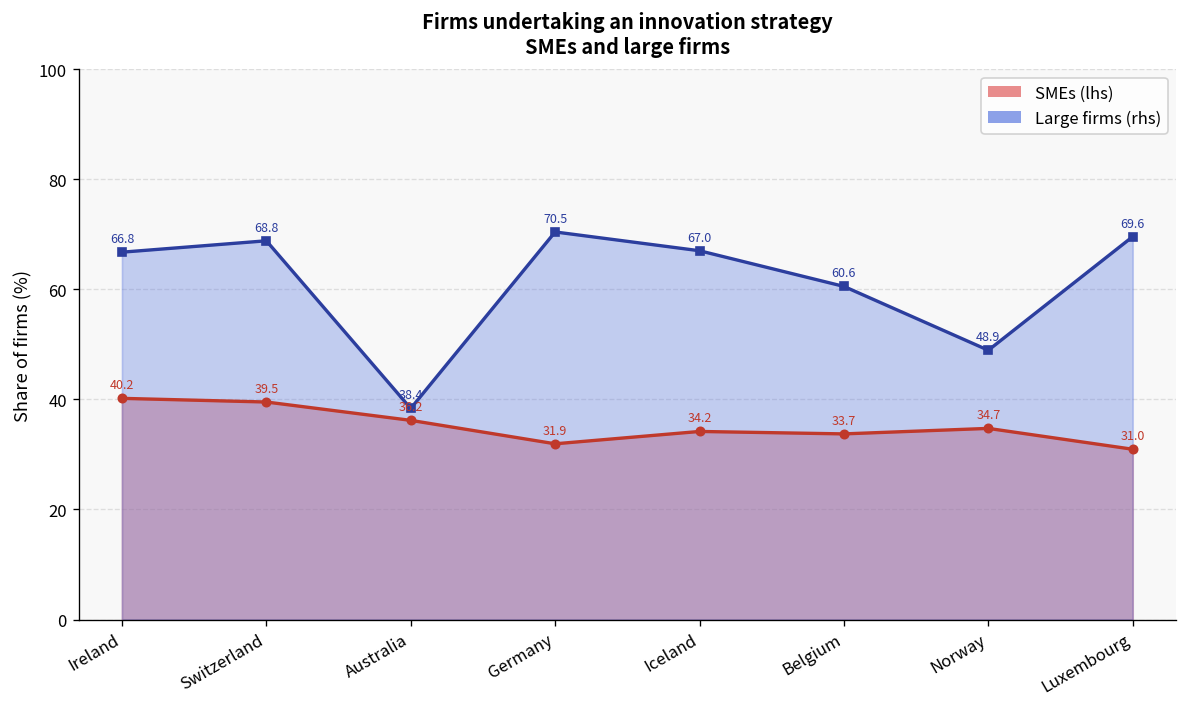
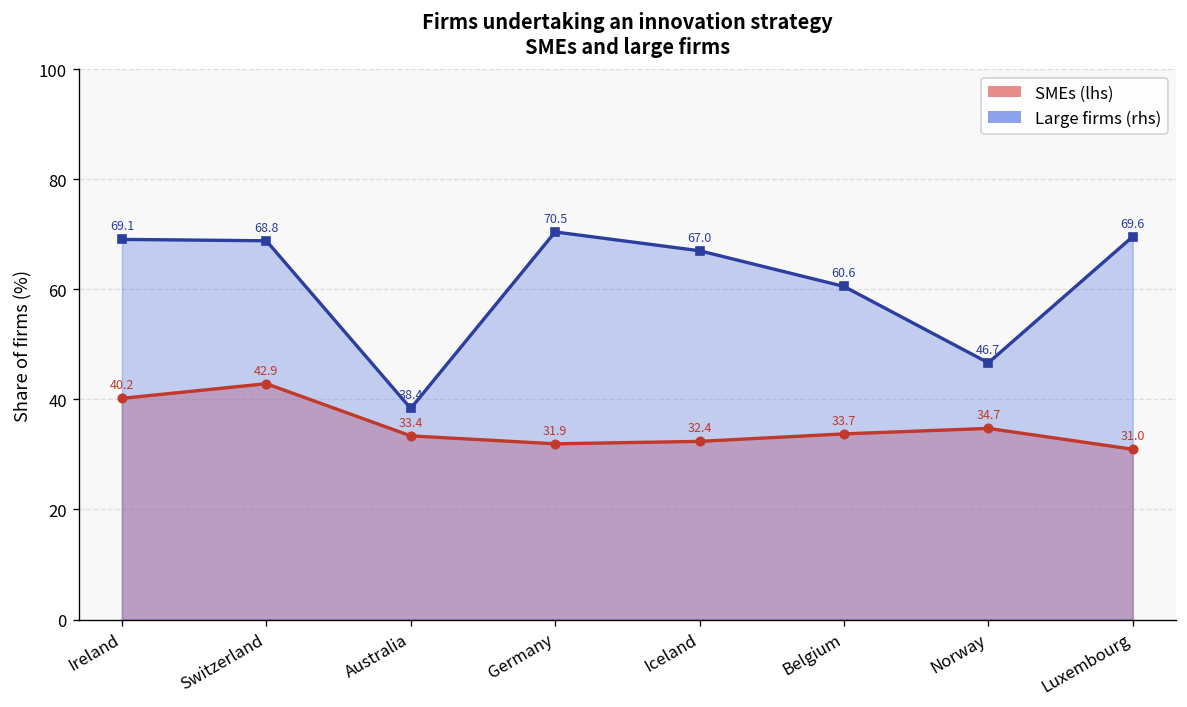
  {
    "SMEs (lhs)": {
      "Ireland": 40.2,
-     "Switzerland": 39.5,
-     "Australia": 36.2,
+     "Switzerland": 42.9,
+     "Australia": 33.4,
      "Germany": 31.9,
-     "Iceland": 34.2,
+     "Iceland": 32.4,
      "Belgium": 33.7,
      "Norway": 34.7,
      "Luxembourg": 31.0
    },
    "Large firms (rhs)": {
-     "Ireland": 66.8,
+     "Ireland": 69.1,
      "Switzerland": 68.8,
      "Australia": 38.4,
      "Germany": 70.5,
      "Iceland": 67.0,
      "Belgium": 60.6,
-     "Norway": 48.9,
+     "Norway": 46.7,
      "Luxembourg": 69.6
    }
  }
